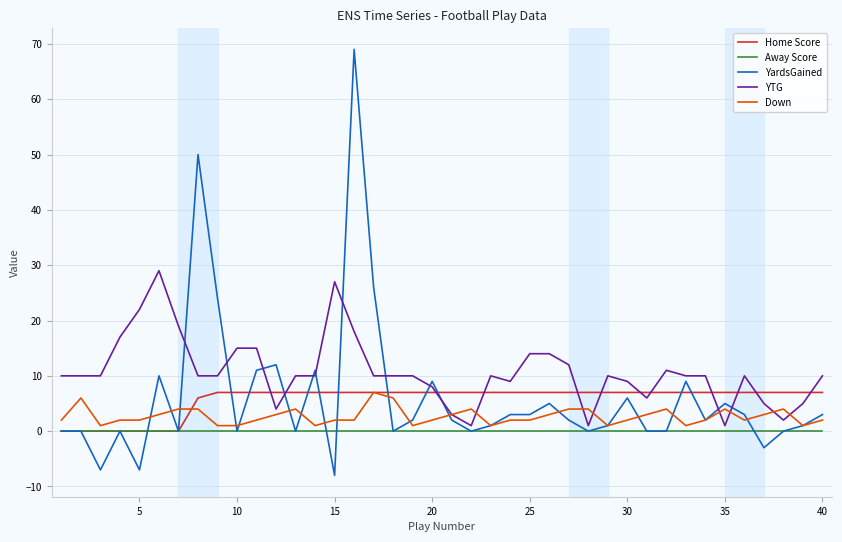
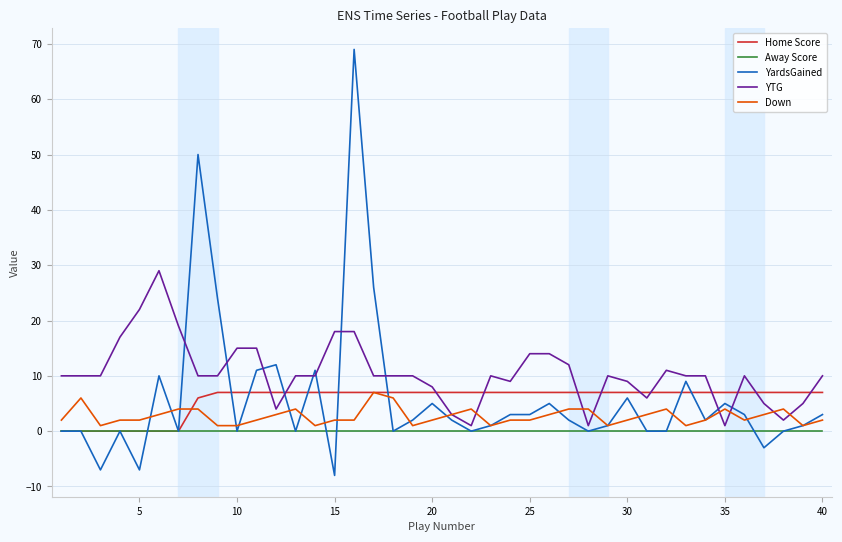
  {
    "Home Score": {
      "10": 7,
      "15": 7,
      "20": 7,
      "25": 7,
      "30": 7,
      "35": 7,
      "40": 7
    },
    "Away Score": {
      "15": 0,
      "20": 0,
      "25": 0,
      "30": 0,
      "35": 0,
      "40": 0
    },
    "YardsGained": {
      "5": -7,
      "15": -8,
-     "20": 9,
+     "20": 5,
      "25": 3,
      "30": 6,
      "35": 5,
      "40": 3
    },
    "YTG": {
      "5": 22,
      "10": 15,
-     "15": 27,
+     "15": 18,
      "20": 8,
      "25": 14,
      "30": 9,
      "35": 1,
      "40": 10
    },
    "Down": {
      "5": 2,
      "10": 1,
      "15": 2,
      "20": 2,
      "25": 2,
      "30": 2,
      "35": 4,
      "40": 2
    }
  }
